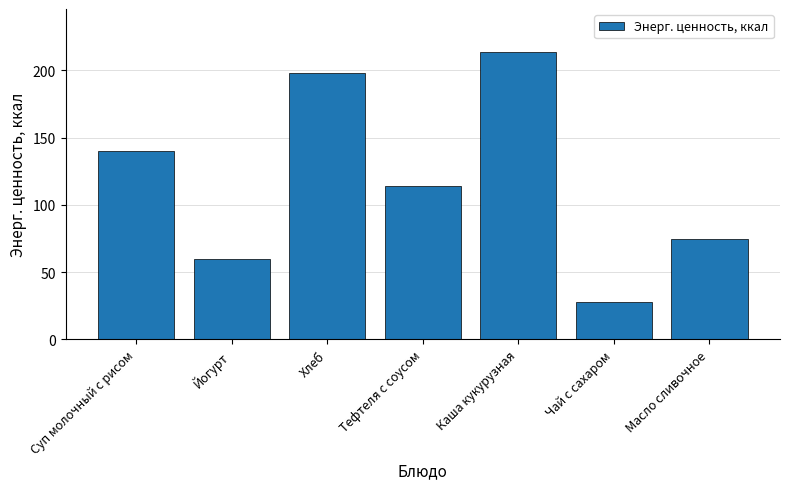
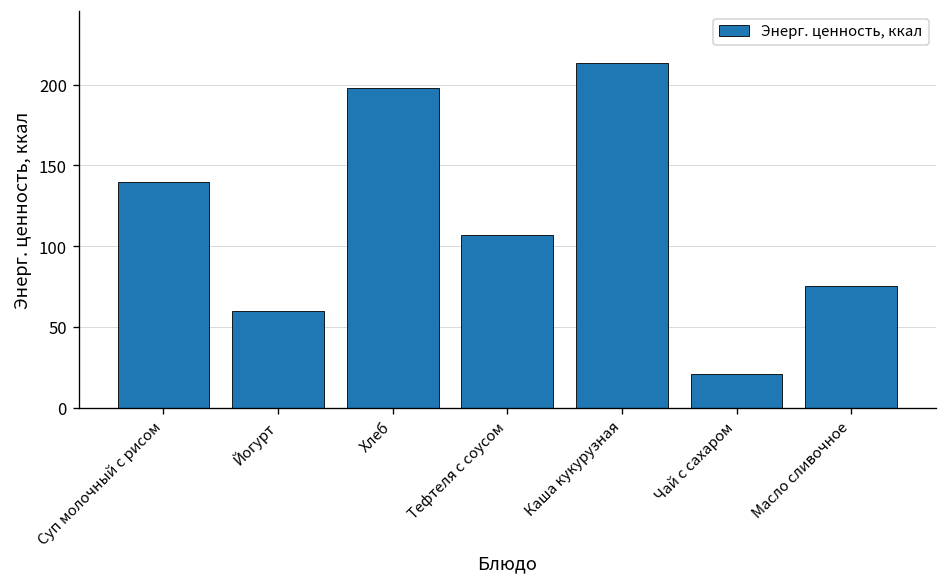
  {
    "Суп молочный с рисом": 140,
    "Йогурт": 60,
    "Хлеб": 198,
-   "Тефтеля с соусом": 114,
+   "Тефтеля с соусом": 107,
    "Каша кукурузная": 214,
-   "Чай с сахаром": 28,
+   "Чай с сахаром": 21,
    "Масло сливочное": 75
  }
